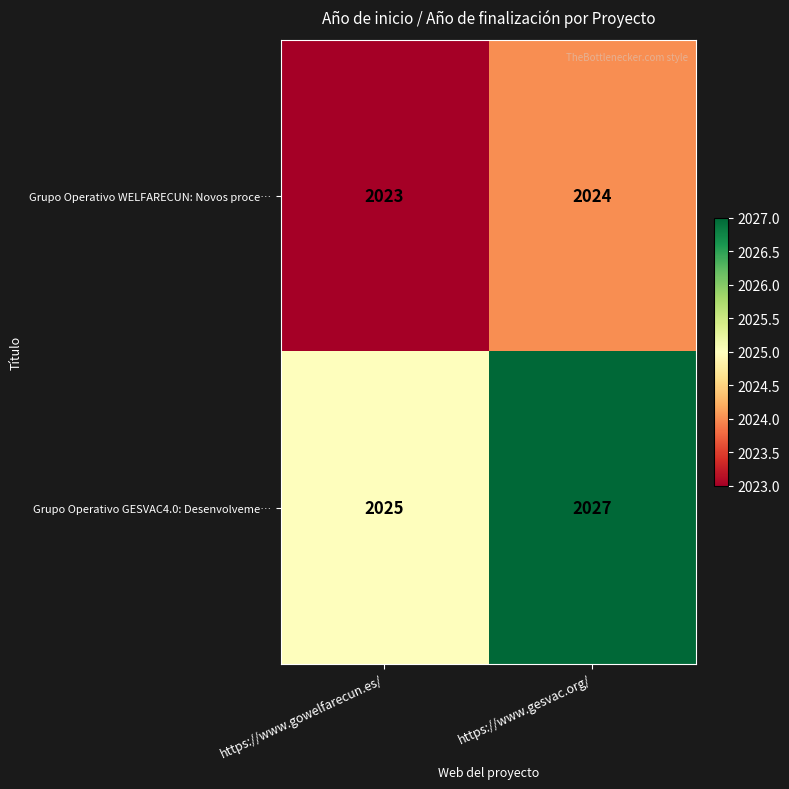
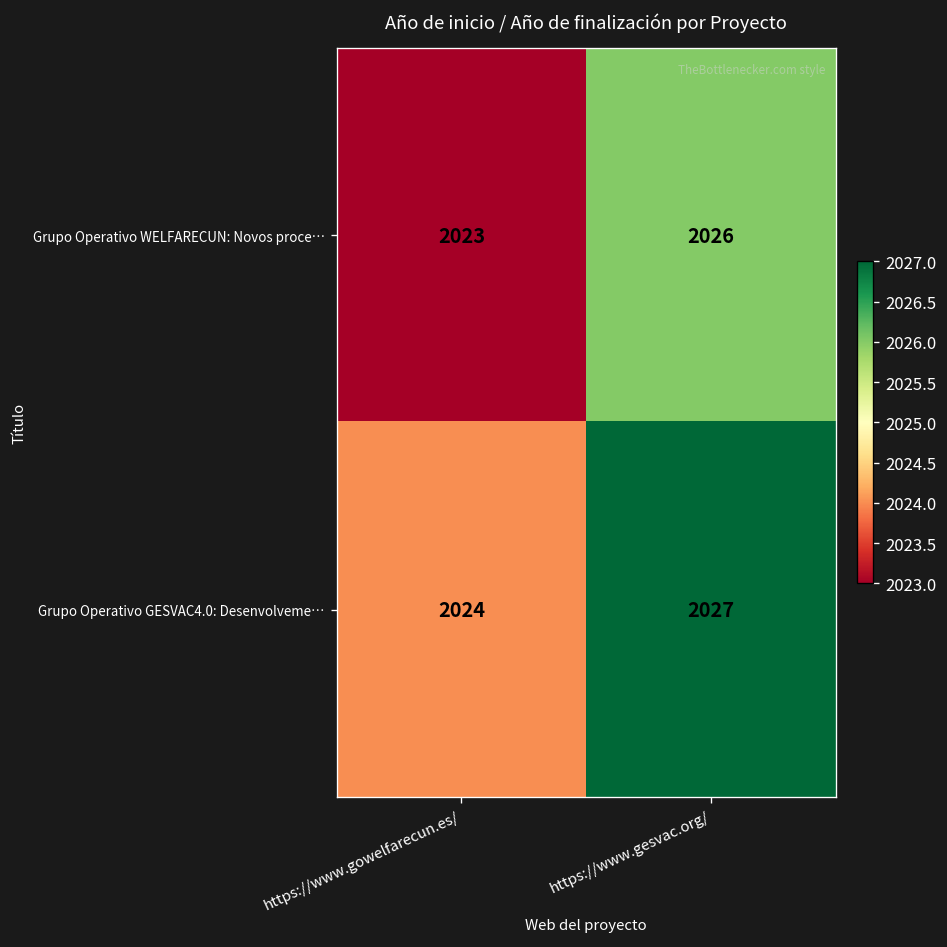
  {
    "Grupo Operativo WELFARECUN: Novos proce…": {
      "https://www.gowelfarecun.es/": 2023,
-     "https://www.gesvac.org/": 2024
+     "https://www.gesvac.org/": 2026
    },
    "Grupo Operativo GESVAC4.0: Desenvolveme…": {
-     "https://www.gowelfarecun.es/": 2025,
+     "https://www.gowelfarecun.es/": 2024,
      "https://www.gesvac.org/": 2027
    }
  }
